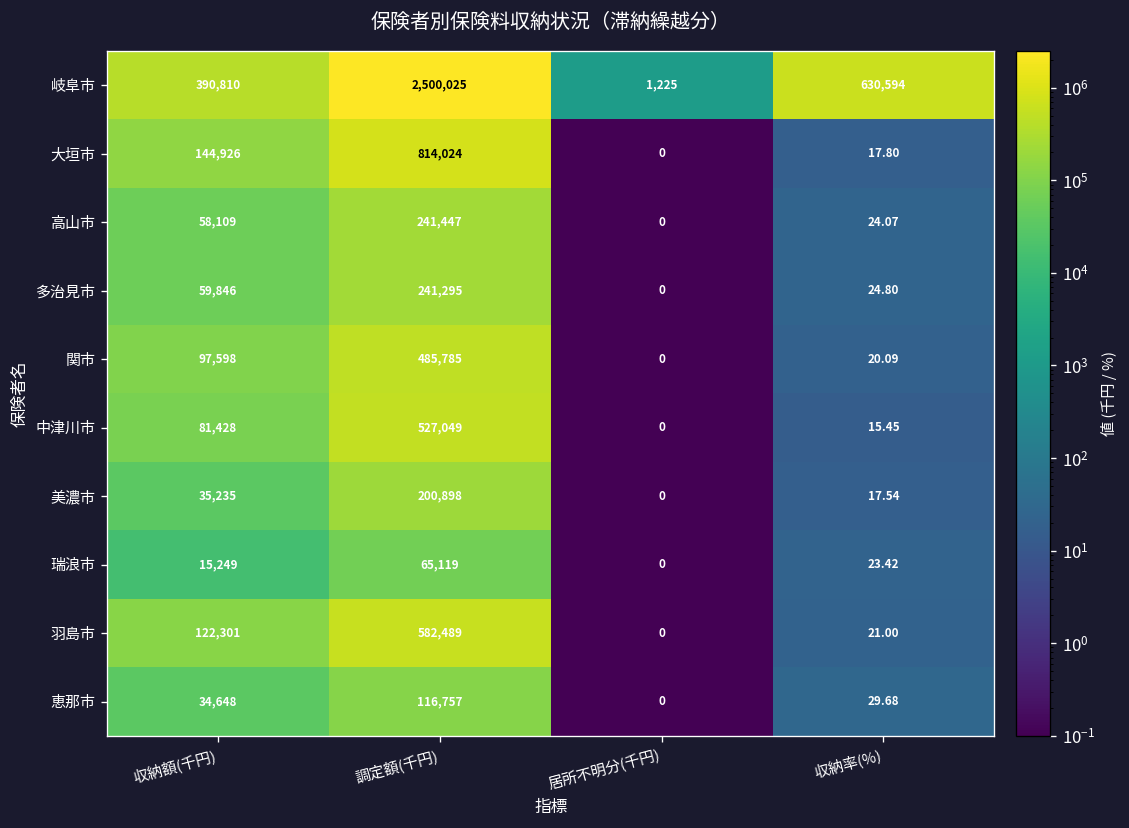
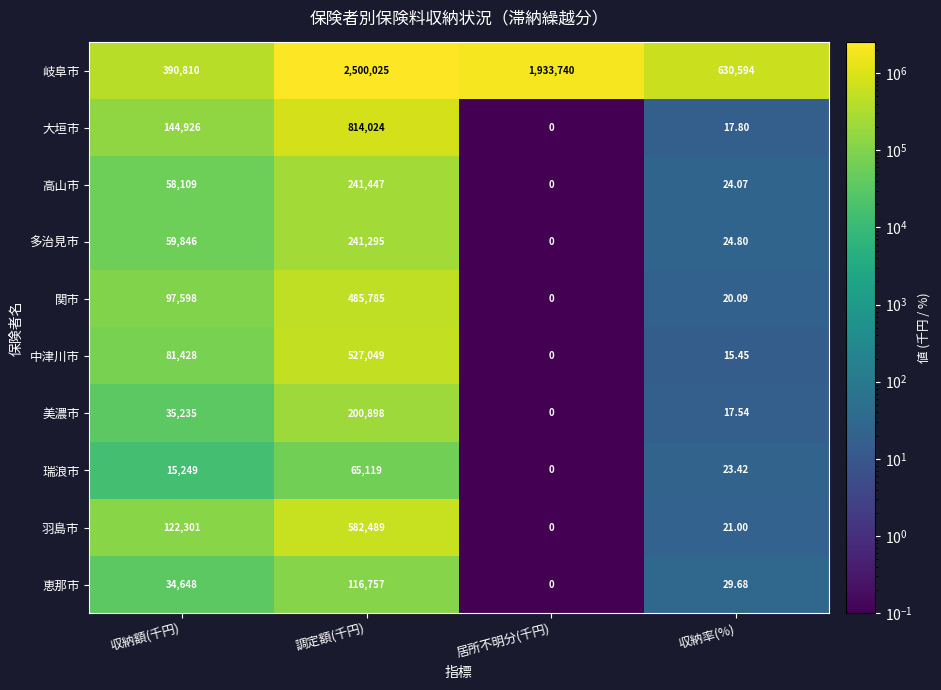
  {
    "岐阜市": {
      "収納額(千円)": "390,810",
      "調定額(千円)": "2,500,025",
-     "居所不明分(千円)": "1,225",
+     "居所不明分(千円)": "1,933,740",
      "収納率(%)": "630,594"
    },
    "大垣市": {
      "収納額(千円)": "144,926",
      "調定額(千円)": "814,024",
      "居所不明分(千円)": "0",
      "収納率(%)": "17.80"
    },
    "高山市": {
      "収納額(千円)": "58,109",
      "調定額(千円)": "241,447",
      "居所不明分(千円)": "0",
      "収納率(%)": "24.07"
    },
    "多治見市": {
      "収納額(千円)": "59,846",
      "調定額(千円)": "241,295",
      "居所不明分(千円)": "0",
      "収納率(%)": "24.80"
    },
    "関市": {
      "収納額(千円)": "97,598",
      "調定額(千円)": "485,785",
      "居所不明分(千円)": "0",
      "収納率(%)": "20.09"
    },
    "中津川市": {
      "収納額(千円)": "81,428",
      "調定額(千円)": "527,049",
      "居所不明分(千円)": "0",
      "収納率(%)": "15.45"
    },
    "美濃市": {
      "収納額(千円)": "35,235",
      "調定額(千円)": "200,898",
      "居所不明分(千円)": "0",
      "収納率(%)": "17.54"
    },
    "瑞浪市": {
      "収納額(千円)": "15,249",
      "調定額(千円)": "65,119",
      "居所不明分(千円)": "0",
      "収納率(%)": "23.42"
    },
    "羽島市": {
      "収納額(千円)": "122,301",
      "調定額(千円)": "582,489",
      "居所不明分(千円)": "0",
      "収納率(%)": "21.00"
    },
    "恵那市": {
      "収納額(千円)": "34,648",
      "調定額(千円)": "116,757",
      "居所不明分(千円)": "0",
      "収納率(%)": "29.68"
    }
  }
